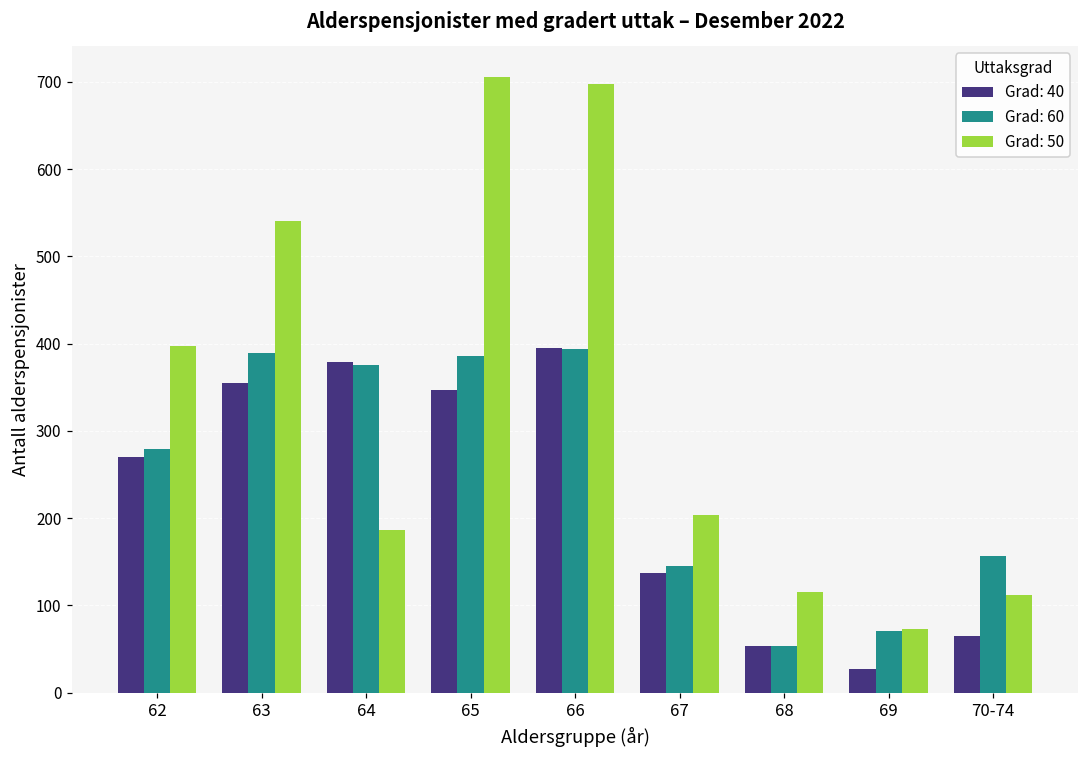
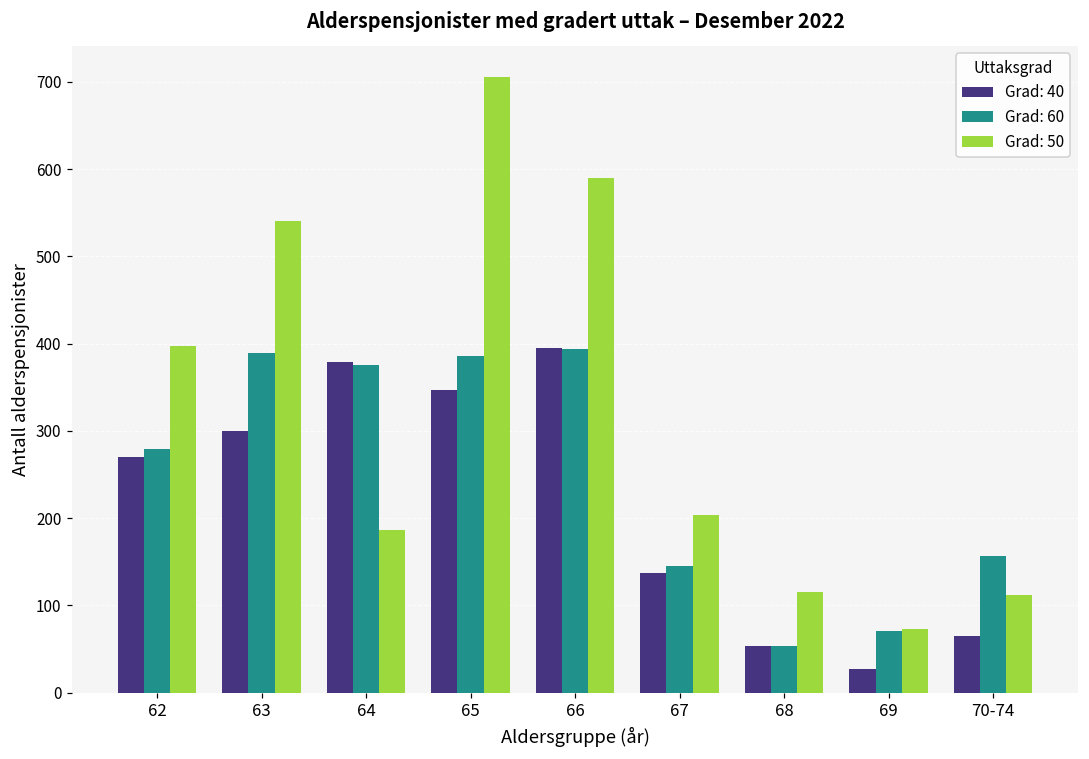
  {
    "Grad: 40": {
      "62": 270,
-     "63": 360,
+     "63": 300,
      "64": 380,
      "65": 350,
      "66": 400,
      "67": 140,
      "68": 50,
      "69": 30,
      "70-74": 70
    },
    "Grad: 60": {
      "62": 280,
      "63": 390,
      "64": 380,
      "65": 390,
      "66": 390,
      "67": 150,
      "68": 50,
      "69": 70,
      "70-74": 160
    },
    "Grad: 50": {
      "62": 400,
      "63": 540,
      "64": 190,
      "65": 710,
-     "66": 700,
+     "66": 590,
      "67": 200,
      "68": 120,
      "69": 70,
      "70-74": 110
    }
  }
